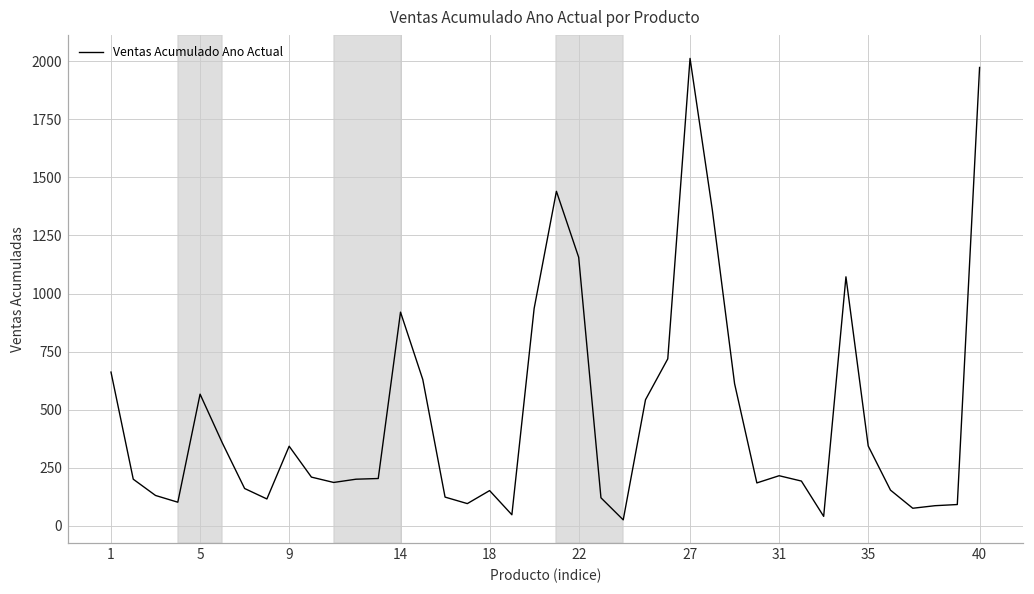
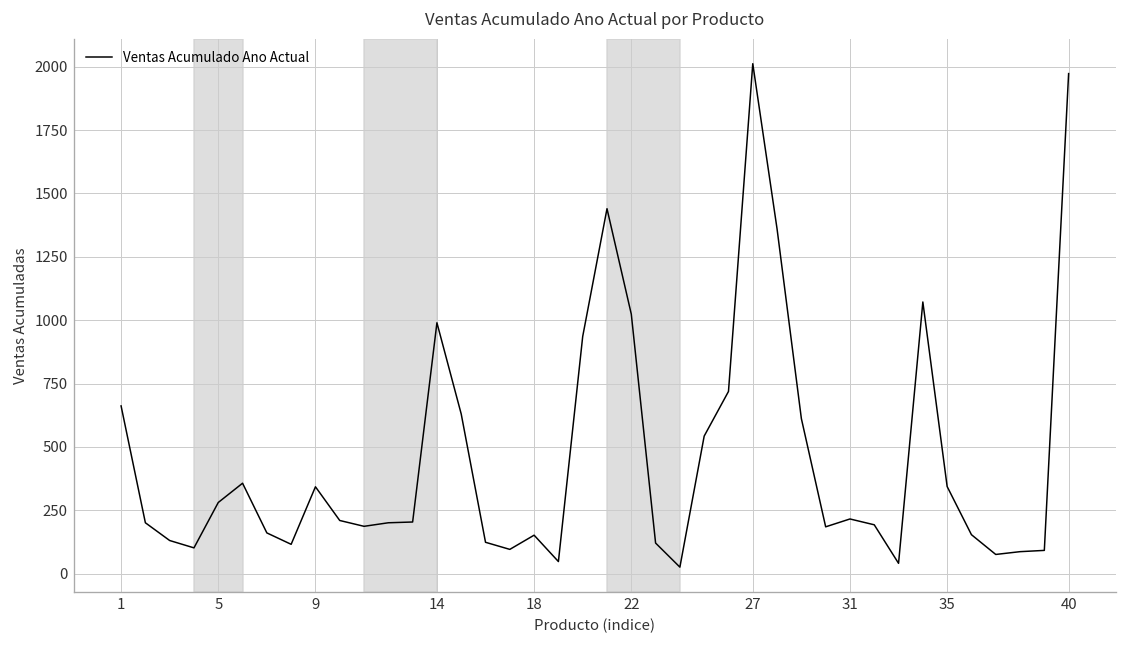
  {
    "1": 660,
-   "5": 570,
+   "5": 280,
    "9": 340,
-   "14": 920,
+   "14": 990,
    "18": 150,
-   "22": 1160,
+   "22": 1020,
    "27": 2010,
    "31": 220,
    "35": 340,
    "40": 1970
  }
